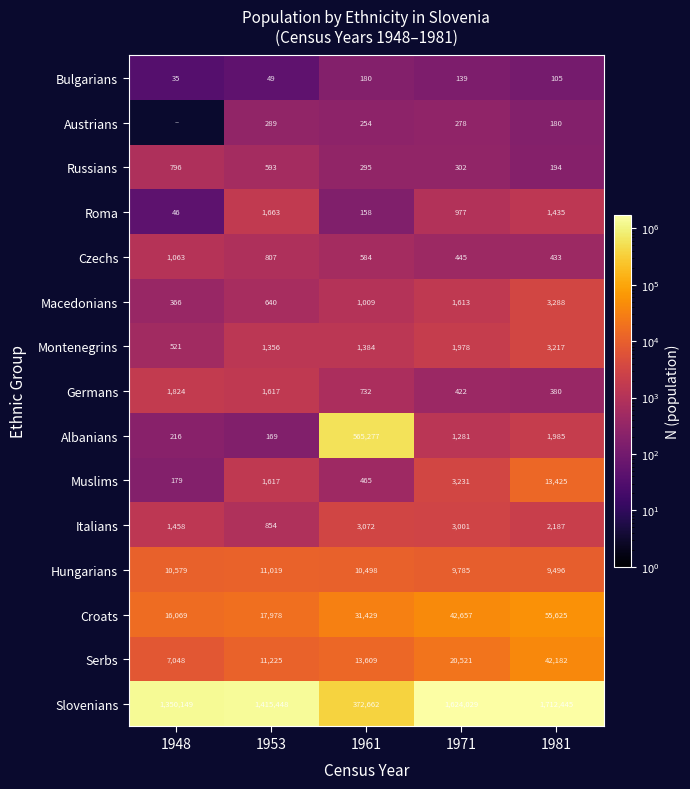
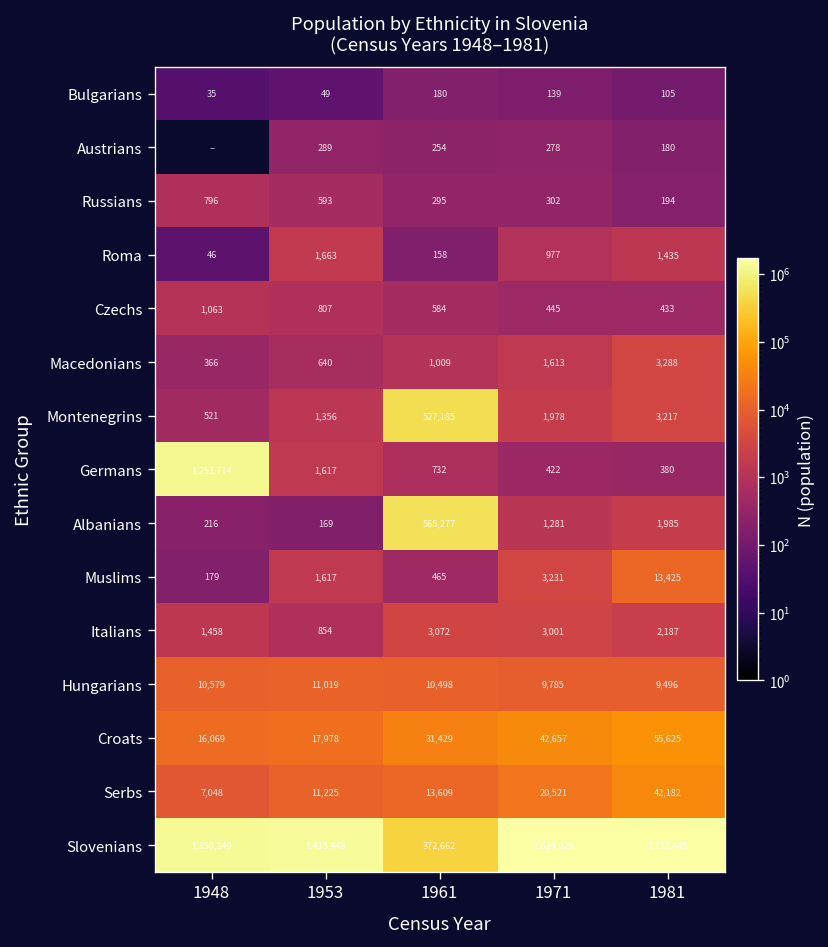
  {
    "Bulgarians": {
      "1948": "35",
      "1953": "49",
      "1961": "180",
      "1971": "139",
      "1981": "105"
    },
    "Austrians": {
      "1953": "289",
      "1961": "254",
      "1971": "278",
      "1981": "180"
    },
    "Russians": {
      "1948": "796",
      "1953": "593",
      "1961": "295",
      "1971": "302",
      "1981": "194"
    },
    "Roma": {
      "1948": "46",
      "1953": "1,663",
      "1961": "158",
      "1971": "977",
      "1981": "1,435"
    },
    "Czechs": {
      "1948": "1,063",
      "1953": "807",
      "1961": "584",
      "1971": "445",
      "1981": "433"
    },
    "Macedonians": {
      "1948": "366",
      "1953": "640",
      "1961": "1,009",
      "1971": "1,613",
      "1981": "3,288"
    },
    "Montenegrins": {
      "1948": "521",
      "1953": "1,356",
-     "1961": "1,384",
+     "1961": "527,185",
      "1971": "1,978",
      "1981": "3,217"
    },
    "Germans": {
-     "1948": "1,824",
+     "1948": "1,253,714",
      "1953": "1,617",
      "1961": "732",
      "1971": "422",
      "1981": "380"
    },
    "Albanians": {
      "1948": "216",
      "1953": "169",
      "1961": "565,277",
      "1971": "1,281",
      "1981": "1,985"
    },
    "Muslims": {
      "1948": "179",
      "1953": "1,617",
      "1961": "465",
      "1971": "3,231",
      "1981": "13,425"
    },
    "Italians": {
      "1948": "1,458",
      "1953": "854",
      "1961": "3,072",
      "1971": "3,001",
      "1981": "2,187"
    },
    "Hungarians": {
      "1948": "10,579",
      "1953": "11,019",
      "1961": "10,498",
      "1971": "9,785",
      "1981": "9,496"
    },
    "Croats": {
      "1948": "16,069",
      "1953": "17,978",
      "1961": "31,429",
      "1971": "42,657",
      "1981": "55,625"
    },
    "Serbs": {
      "1948": "7,048",
      "1953": "11,225",
      "1961": "13,609",
      "1971": "20,521",
      "1981": "42,182"
    },
    "Slovenians": {
      "1948": "1,350,149",
      "1953": "1,415,448",
      "1961": "372,662",
      "1971": "1,624,029",
      "1981": "1,712,445"
    }
  }
